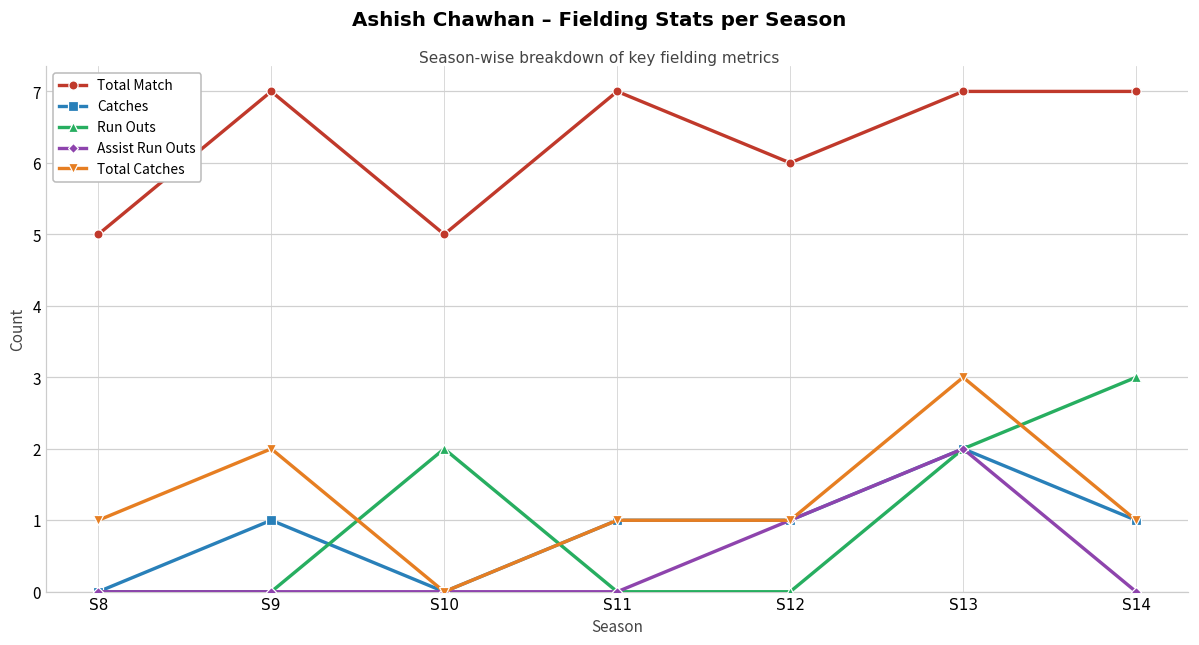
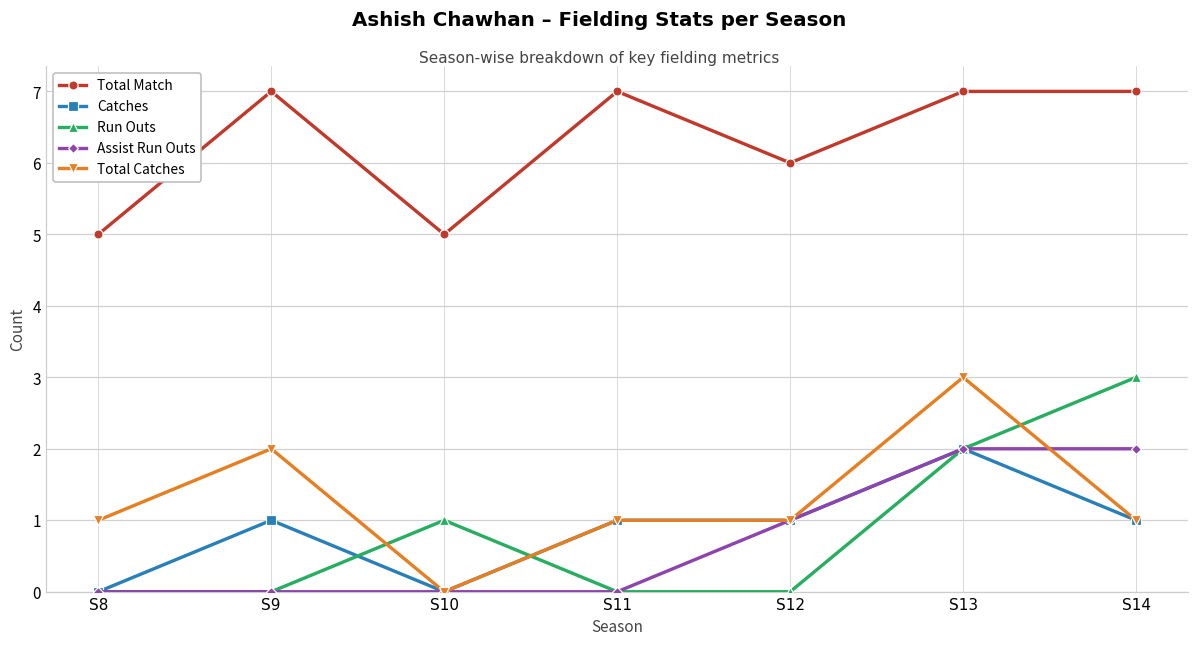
  {
    "Total Match": {
      "S8": 5,
      "S9": 7,
      "S10": 5,
      "S11": 7,
      "S12": 6,
      "S13": 7,
      "S14": 7
    },
    "Catches": {
      "S9": 1
    },
    "Run Outs": {
-     "S10": 2,
+     "S10": 1,
      "S12": 0,
      "S14": 3
    },
    "Assist Run Outs": {
-     "S14": 0
+     "S14": 2
    },
    "Total Catches": {
      "S8": 1,
      "S9": 2,
      "S13": 3
    }
  }
